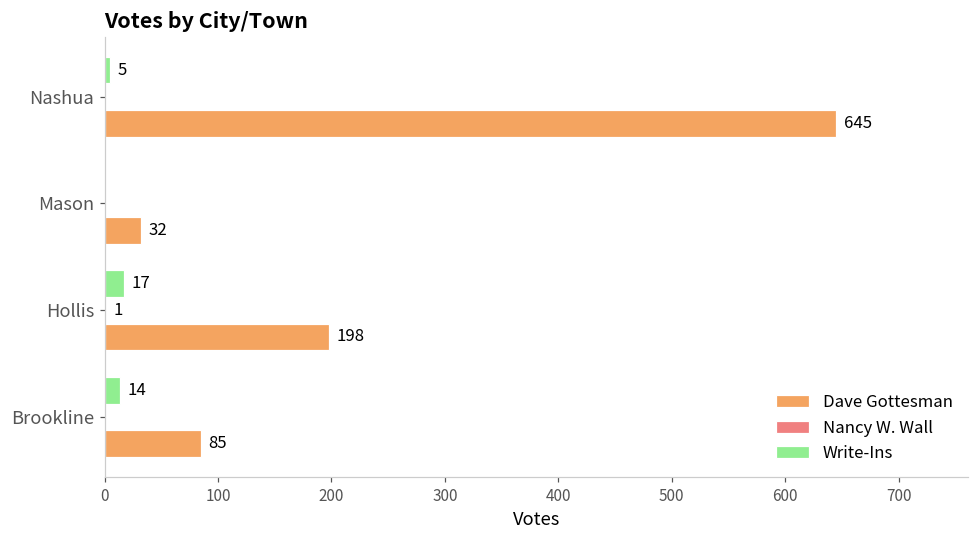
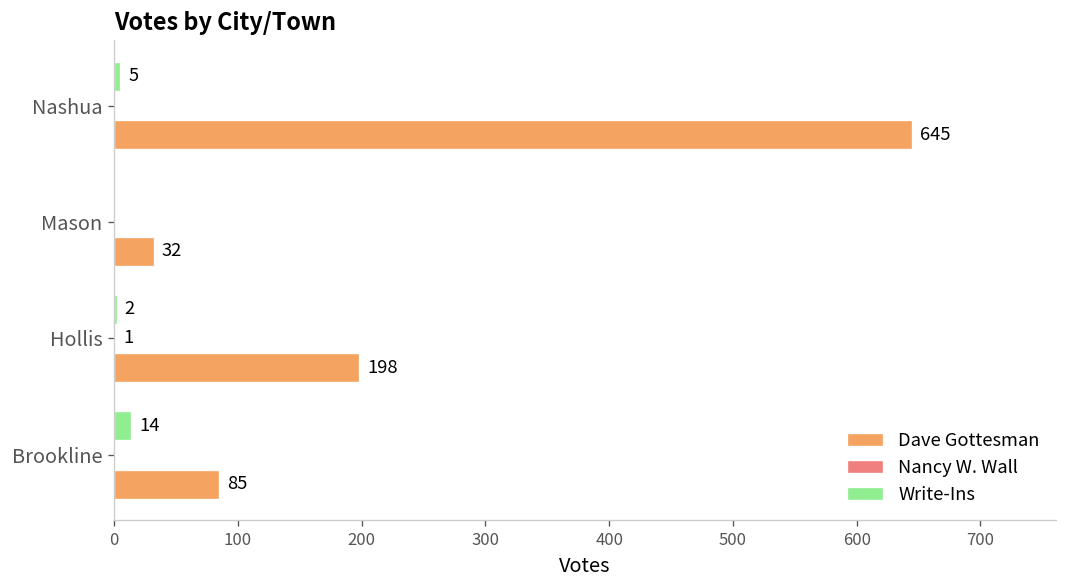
  {
    "Write-Ins": {
      "Nashua": 5,
-     "Hollis": 17,
+     "Hollis": 2,
      "Brookline": 14
    }
  }
